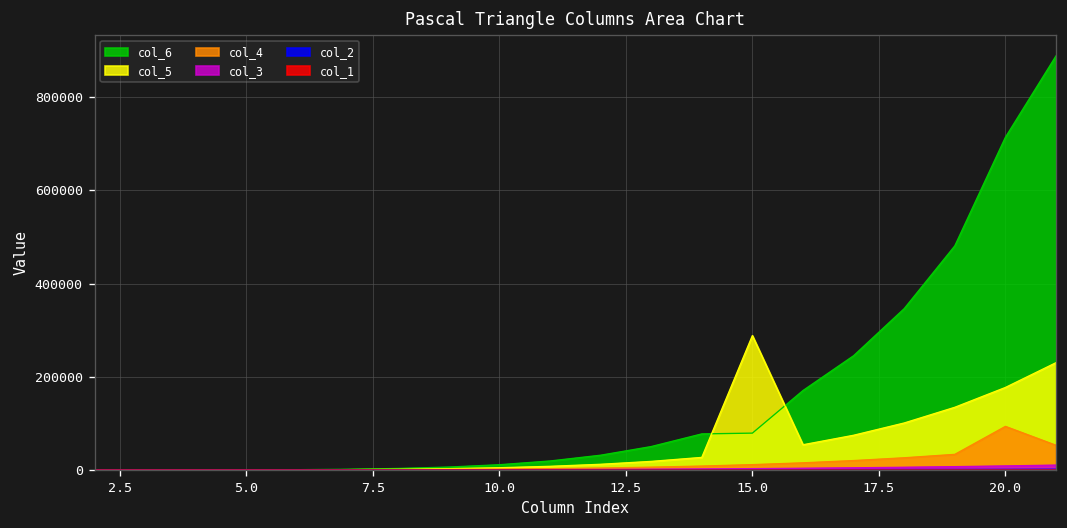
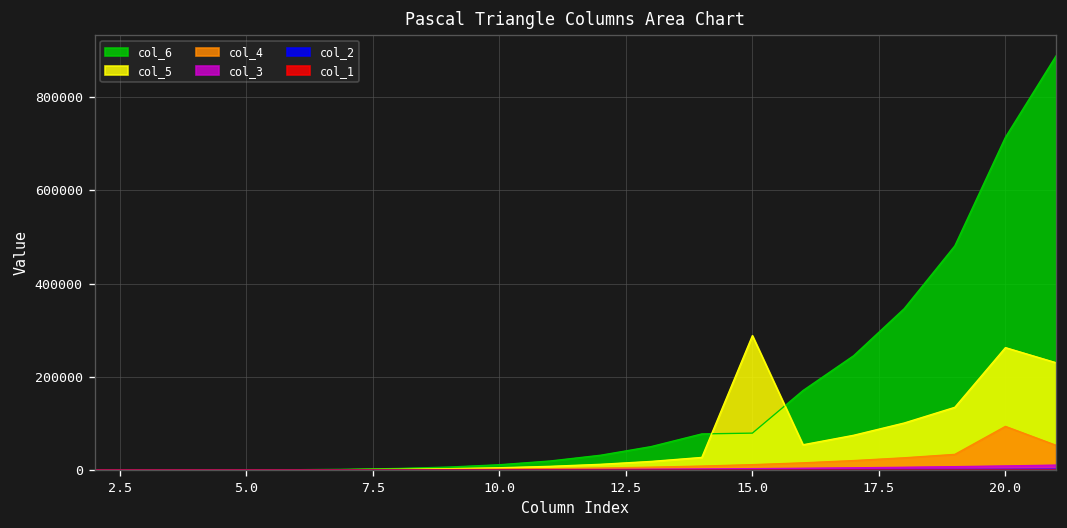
  {
    "col_6": {
      "15.0": 80000,
      "20.0": 710000
    },
    "col_5": {
      "15.0": 290000,
-     "20.0": 180000
+     "20.0": 260000
    },
    "col_4": {
      "15.0": 10000,
      "20.0": 90000
    },
    "col_3": {
      "20.0": 10000
    }
  }
